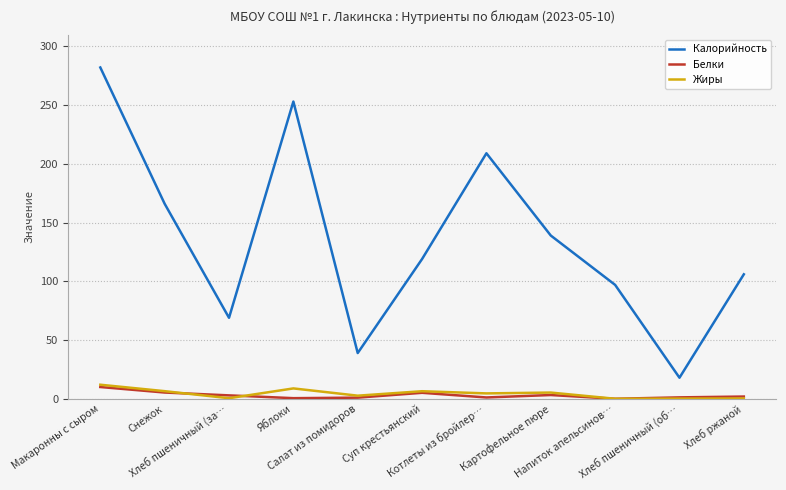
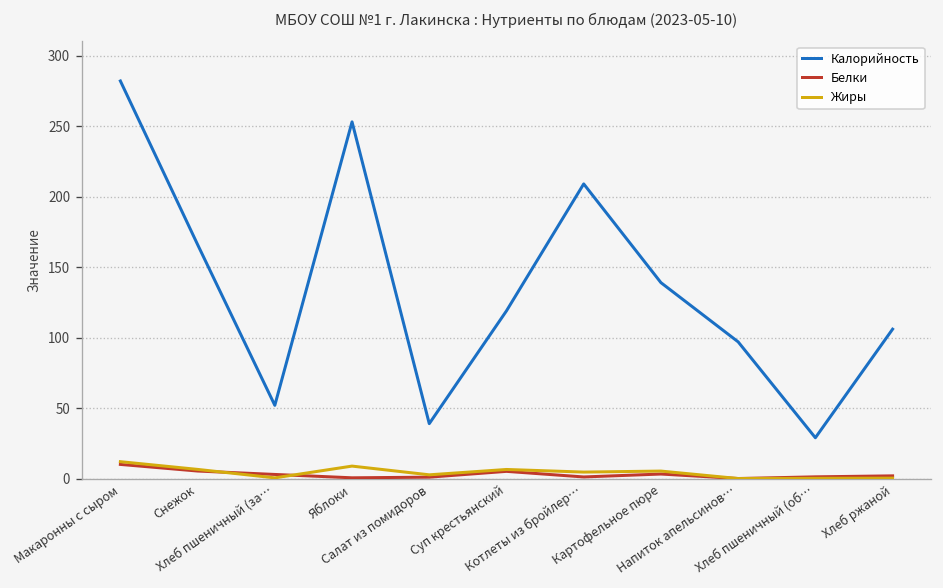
  {
    "Калорийность": {
      "Макаронны с сыром": 282,
      "Снежок": 166,
-     "Хлеб пшеничный (за…": 69,
+     "Хлеб пшеничный (за…": 52,
      "Яблоки": 253,
      "Салат из помидоров": 39,
      "Суп крестьянский": 119,
      "Котлеты из бройлер…": 209,
      "Картофельное пюре": 139,
      "Напиток апельсинов…": 97,
-     "Хлеб пшеничный (об…": 18,
+     "Хлеб пшеничный (об…": 29,
      "Хлеб ржаной": 106
    },
    "Белки": {
      "Хлеб пшеничный (за…": 3,
      "Яблоки": 1,
      "Котлеты из бройлер…": 1
    },
    "Жиры": {
      "Хлеб пшеничный (за…": 1,
      "Яблоки": 9,
      "Котлеты из бройлер…": 5
    }
  }
